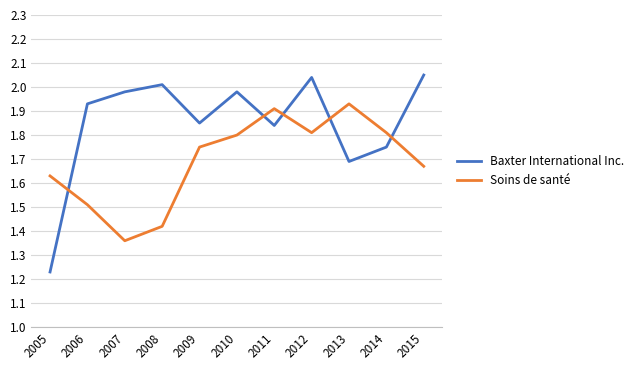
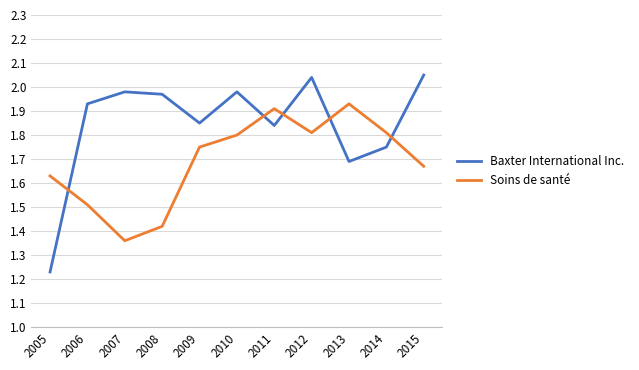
  {
    "Baxter International Inc.": {
      "2005": 1.23,
      "2006": 1.93,
      "2007": 1.98,
-     "2008": 2.01,
+     "2008": 1.97,
      "2009": 1.85,
      "2010": 1.98,
      "2011": 1.84,
      "2012": 2.04,
      "2013": 1.69,
      "2014": 1.75,
      "2015": 2.05
    },
    "Soins de santé": {
      "2005": 1.63,
      "2006": 1.51,
      "2007": 1.36,
      "2008": 1.42,
      "2009": 1.75,
      "2010": 1.80,
      "2011": 1.91,
      "2012": 1.81,
      "2013": 1.93,
      "2014": 1.81,
      "2015": 1.67
    }
  }
